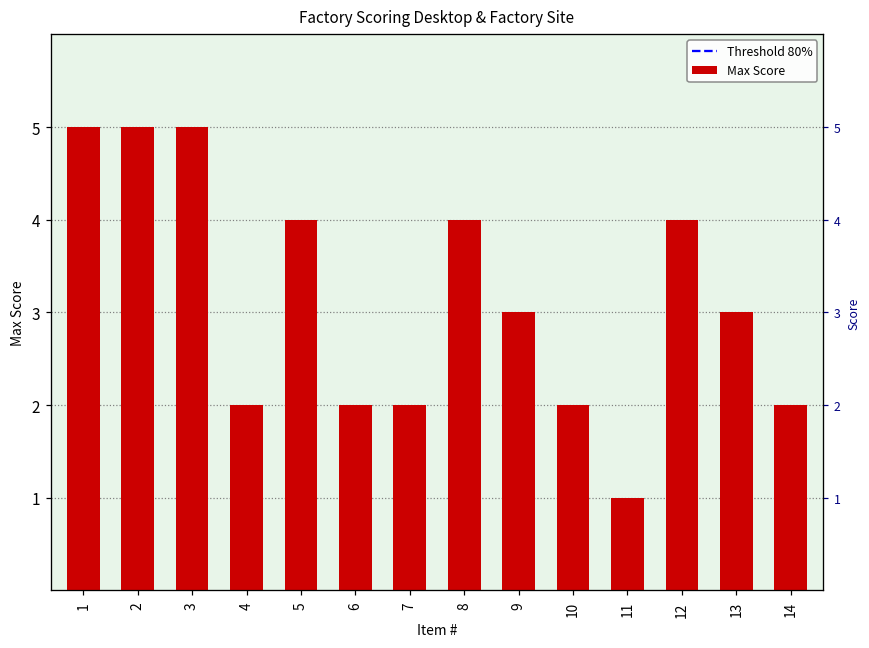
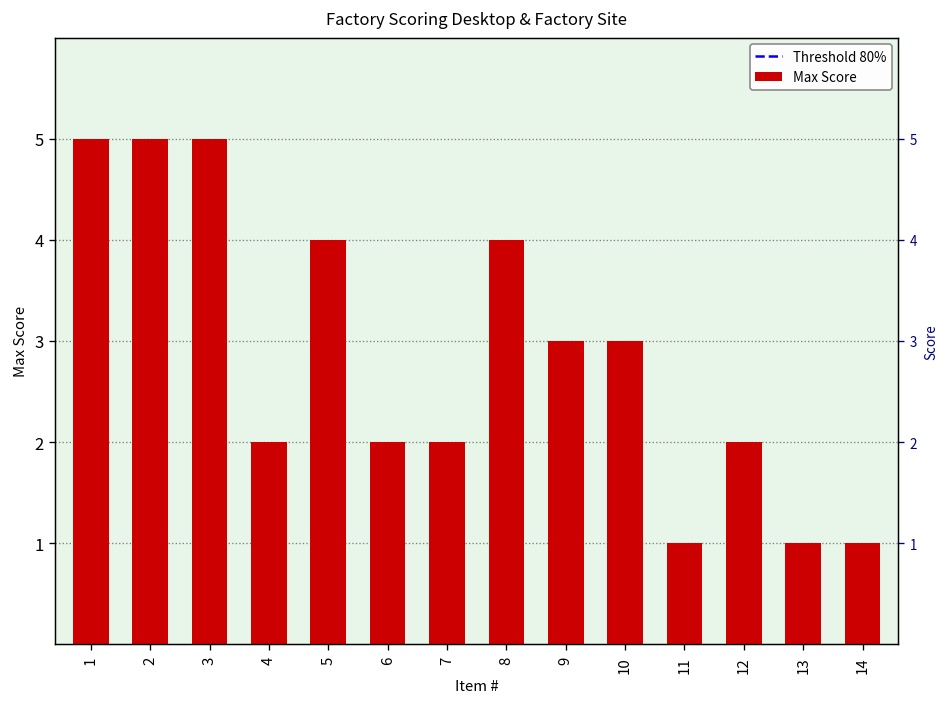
  {
    "1": 5,
    "2": 5,
    "3": 5,
    "4": 2,
    "5": 4,
    "6": 2,
    "7": 2,
    "8": 4,
    "9": 3,
-   "10": 2,
+   "10": 3,
    "11": 1,
-   "12": 4,
-   "13": 3,
-   "14": 2
+   "12": 2,
+   "13": 1,
+   "14": 1
  }
